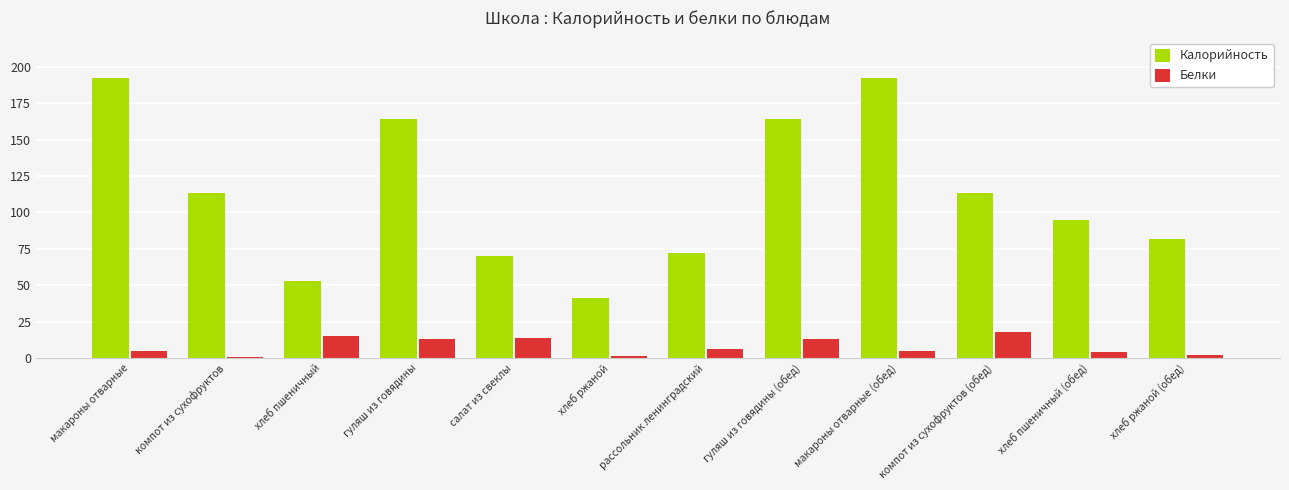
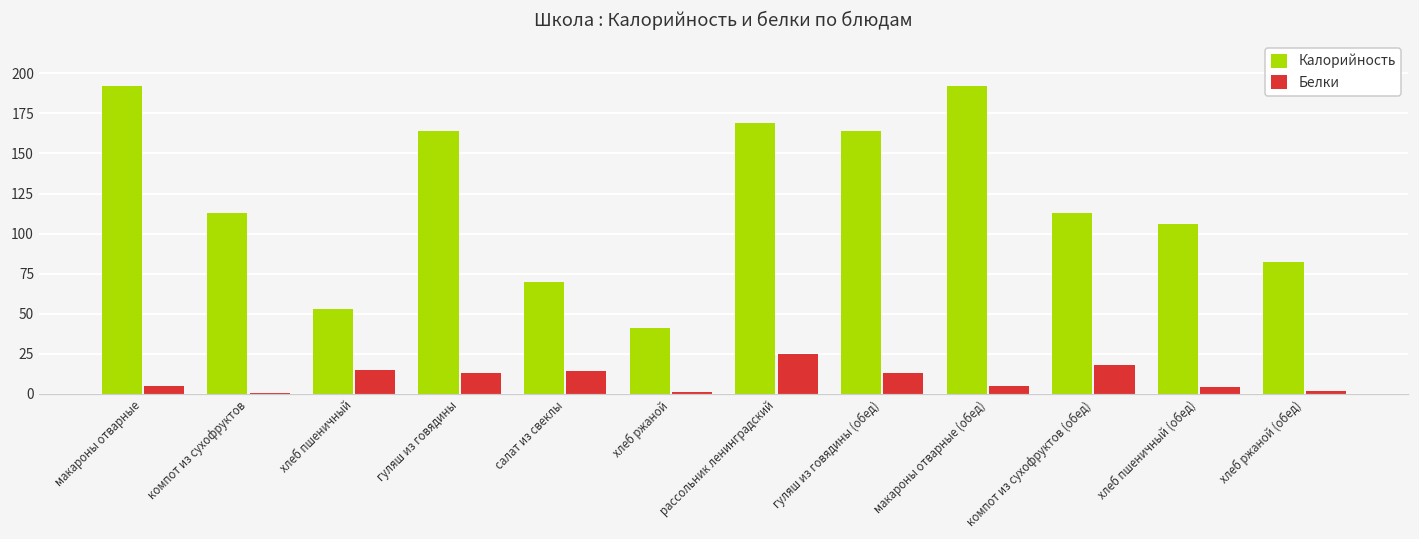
  {
    "Калорийность": {
      "макароны отварные": 192,
      "компот из сухофруктов": 113,
      "хлеб пшеничный": 53,
      "гуляш из говядины": 164,
      "салат из свеклы": 70,
      "хлеб ржаной": 41,
-     "рассольник ленинградский": 72,
+     "рассольник ленинградский": 169,
      "гуляш из говядины (обед)": 164,
      "макароны отварные (обед)": 192,
      "компот из сухофруктов (обед)": 113,
-     "хлеб пшеничный (обед)": 95,
+     "хлеб пшеничный (обед)": 106,
      "хлеб ржаной (обед)": 82
    },
    "Белки": {
      "макароны отварные": 5,
      "хлеб пшеничный": 15,
      "гуляш из говядины": 13,
      "салат из свеклы": 14,
-     "рассольник ленинградский": 6,
+     "рассольник ленинградский": 25,
      "гуляш из говядины (обед)": 13,
      "макароны отварные (обед)": 5,
      "компот из сухофруктов (обед)": 18,
      "хлеб пшеничный (обед)": 4,
      "хлеб ржаной (обед)": 2
    }
  }
